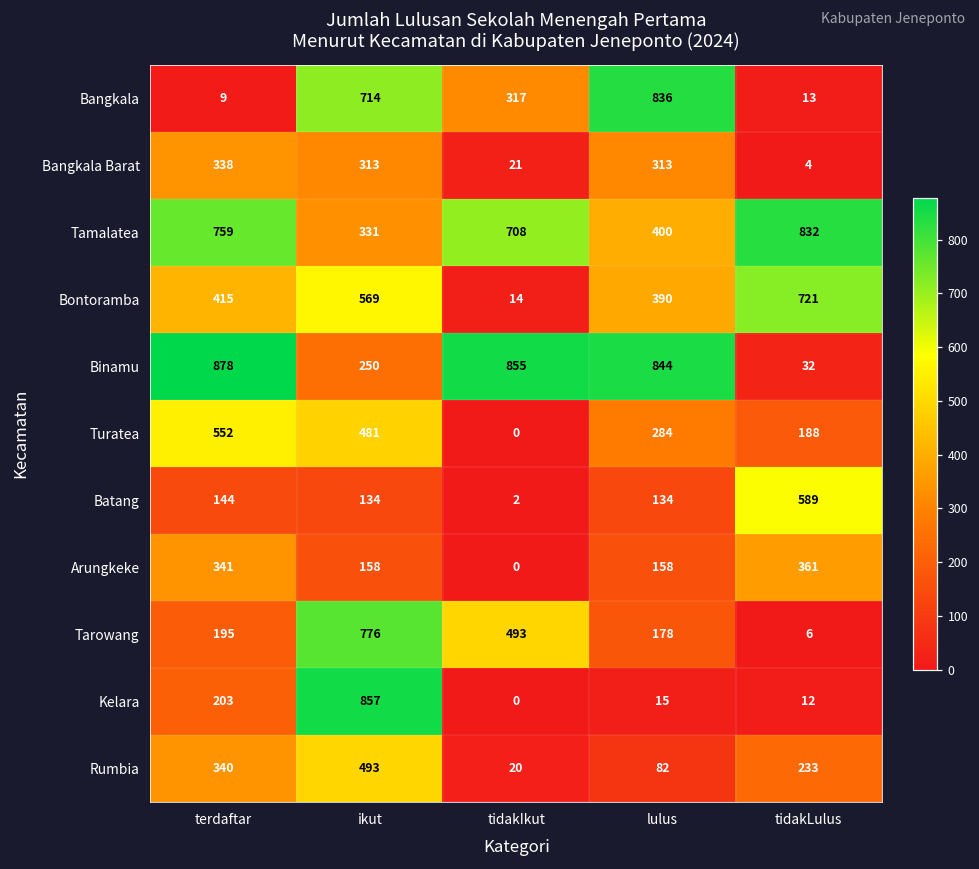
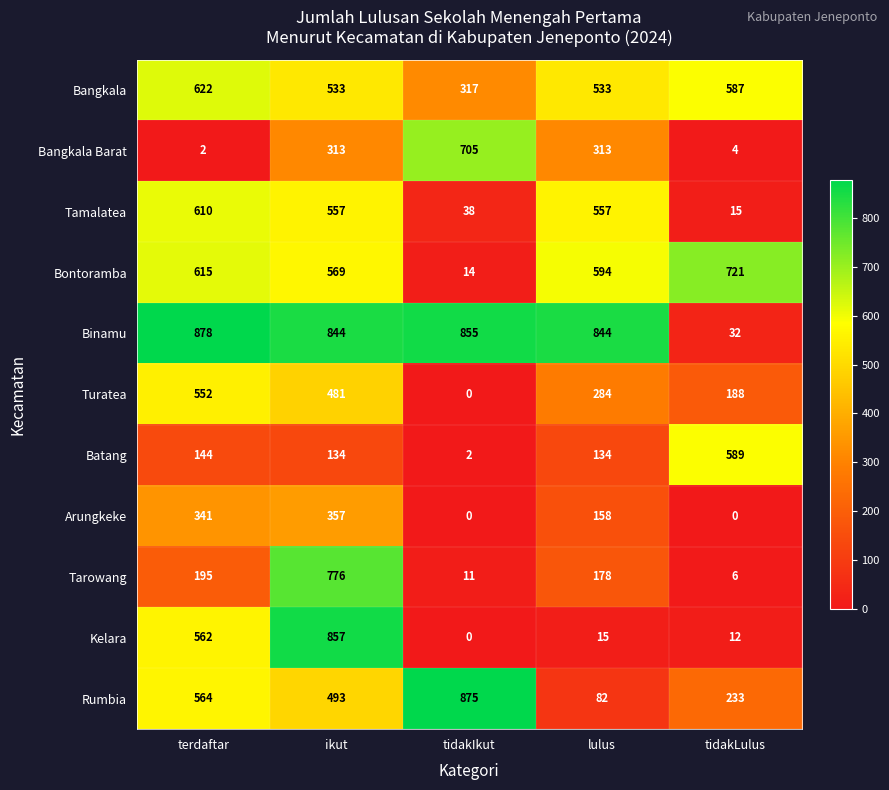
  {
    "Bangkala": {
-     "terdaftar": 9,
-     "ikut": 714,
+     "terdaftar": 622,
+     "ikut": 533,
      "tidakIkut": 317,
-     "lulus": 836,
-     "tidakLulus": 13
+     "lulus": 533,
+     "tidakLulus": 587
    },
    "Bangkala Barat": {
-     "terdaftar": 338,
+     "terdaftar": 2,
      "ikut": 313,
-     "tidakIkut": 21,
+     "tidakIkut": 705,
      "lulus": 313,
      "tidakLulus": 4
    },
    "Tamalatea": {
-     "terdaftar": 759,
-     "ikut": 331,
-     "tidakIkut": 708,
-     "lulus": 400,
-     "tidakLulus": 832
+     "terdaftar": 610,
+     "ikut": 557,
+     "tidakIkut": 38,
+     "lulus": 557,
+     "tidakLulus": 15
    },
    "Bontoramba": {
-     "terdaftar": 415,
+     "terdaftar": 615,
      "ikut": 569,
      "tidakIkut": 14,
-     "lulus": 390,
+     "lulus": 594,
      "tidakLulus": 721
    },
    "Binamu": {
      "terdaftar": 878,
-     "ikut": 250,
+     "ikut": 844,
      "tidakIkut": 855,
      "lulus": 844,
      "tidakLulus": 32
    },
    "Turatea": {
      "terdaftar": 552,
      "ikut": 481,
      "tidakIkut": 0,
      "lulus": 284,
      "tidakLulus": 188
    },
    "Batang": {
      "terdaftar": 144,
      "ikut": 134,
      "tidakIkut": 2,
      "lulus": 134,
      "tidakLulus": 589
    },
    "Arungkeke": {
      "terdaftar": 341,
-     "ikut": 158,
+     "ikut": 357,
      "tidakIkut": 0,
      "lulus": 158,
-     "tidakLulus": 361
+     "tidakLulus": 0
    },
    "Tarowang": {
      "terdaftar": 195,
      "ikut": 776,
-     "tidakIkut": 493,
+     "tidakIkut": 11,
      "lulus": 178,
      "tidakLulus": 6
    },
    "Kelara": {
-     "terdaftar": 203,
+     "terdaftar": 562,
      "ikut": 857,
      "tidakIkut": 0,
      "lulus": 15,
      "tidakLulus": 12
    },
    "Rumbia": {
-     "terdaftar": 340,
+     "terdaftar": 564,
      "ikut": 493,
-     "tidakIkut": 20,
+     "tidakIkut": 875,
      "lulus": 82,
      "tidakLulus": 233
    }
  }
